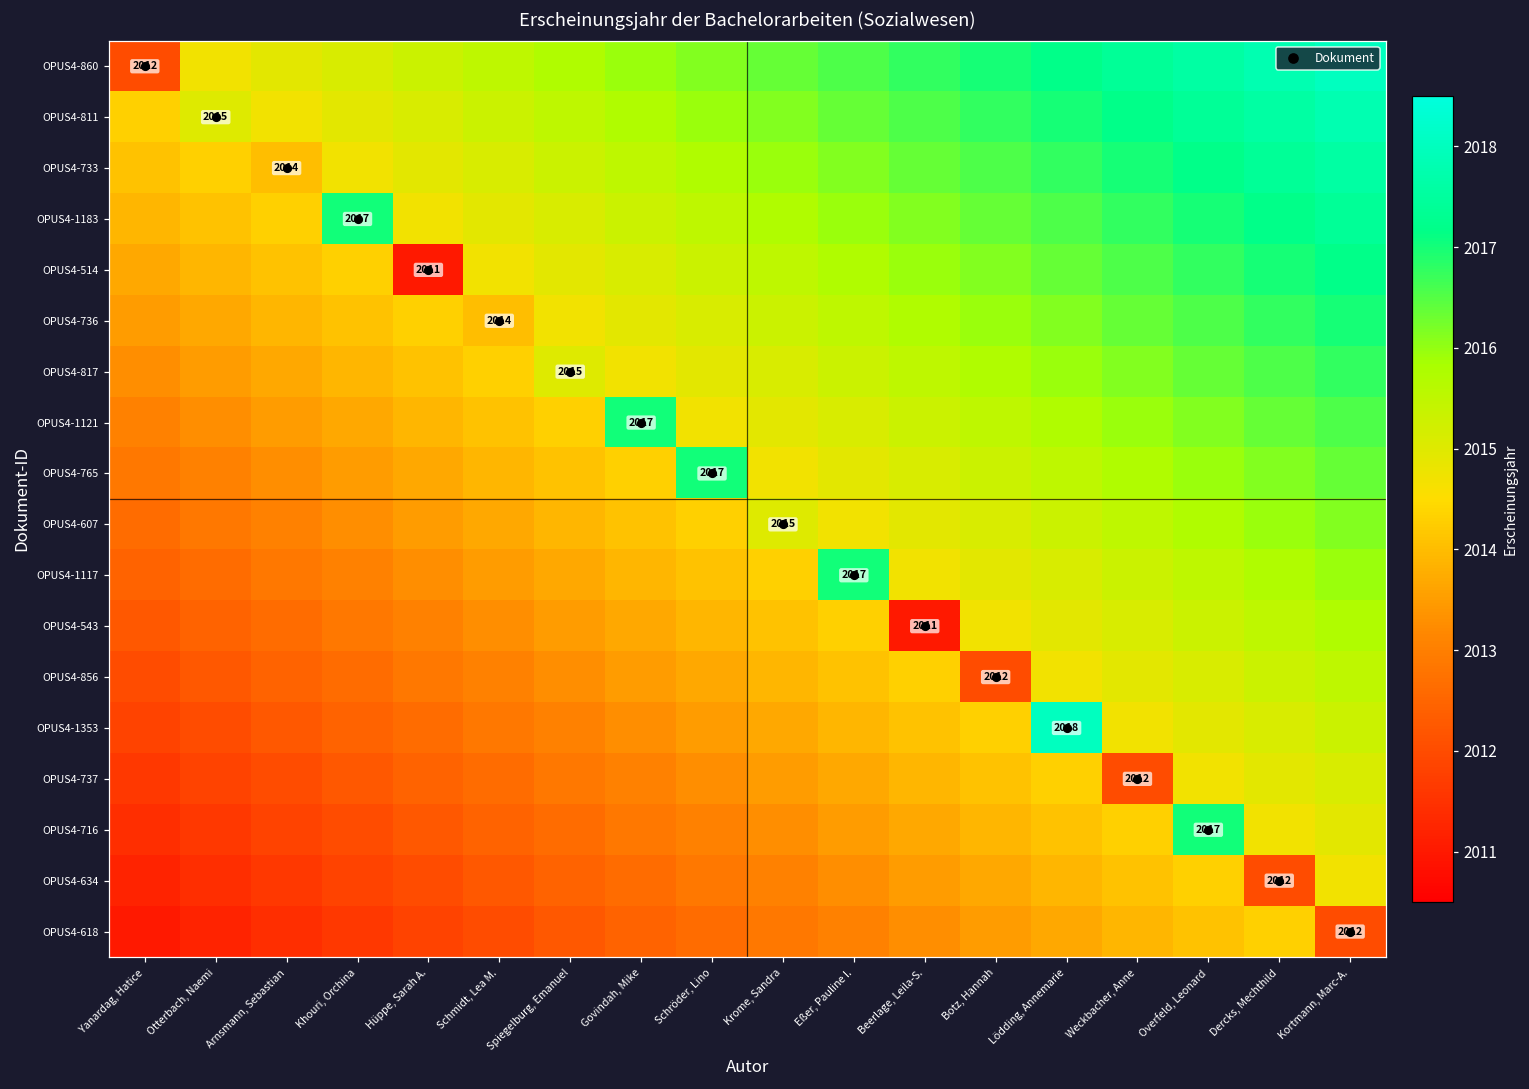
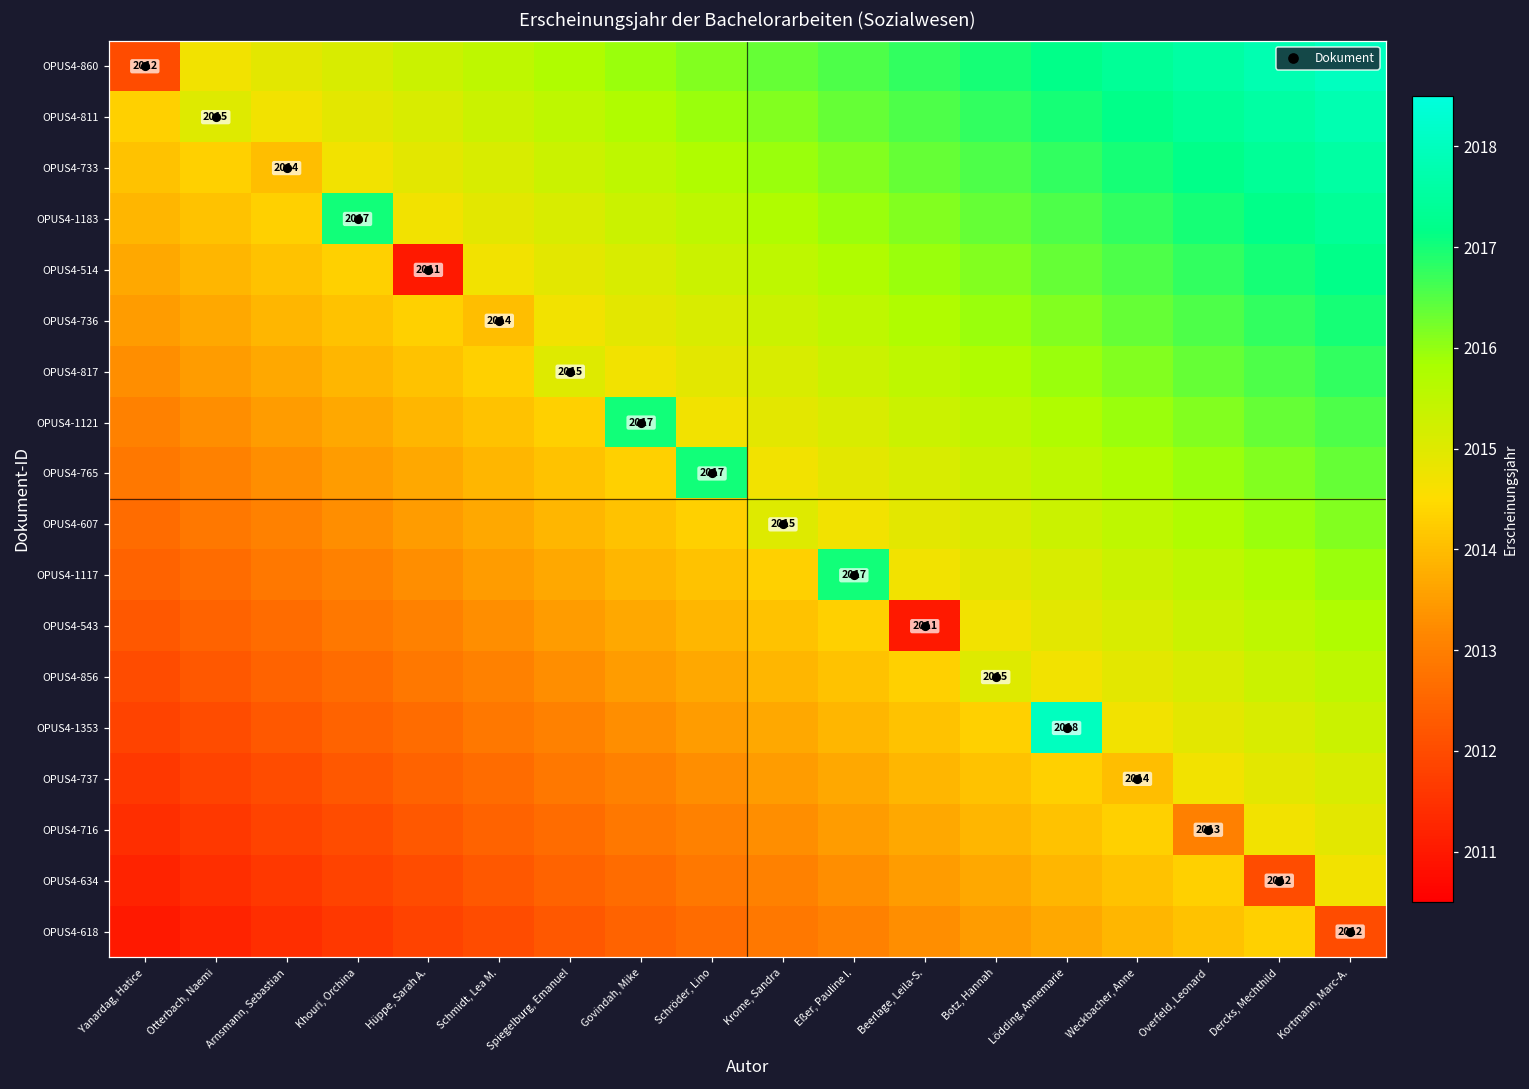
  {
    "OPUS4-856": {
-     "Botz, Hannah": 2012
+     "Botz, Hannah": 2015
    },
    "OPUS4-737": {
-     "Weckbacher, Anne": 2012
+     "Weckbacher, Anne": 2014
    },
    "OPUS4-716": {
-     "Overfeld, Leonard": 2017
+     "Overfeld, Leonard": 2013
    }
  }
